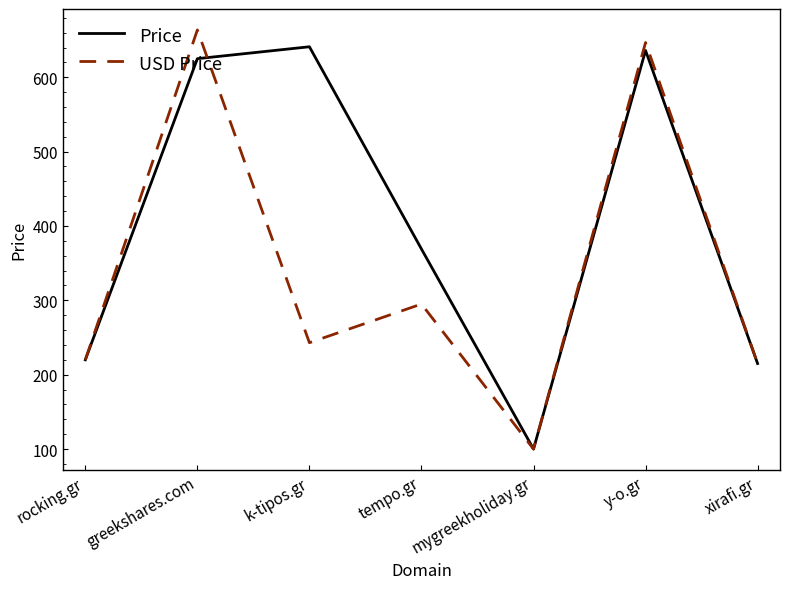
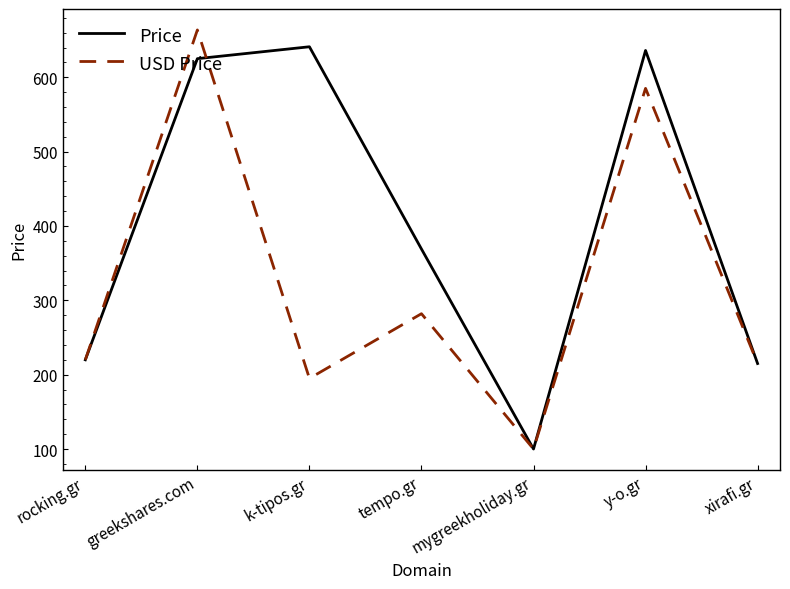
  {
    "Price": {
      "greekshares.com": 630,
      "k-tipos.gr": 640,
      "tempo.gr": 370,
      "y-o.gr": 640
    },
    "USD Price": {
      "greekshares.com": 660,
-     "k-tipos.gr": 240,
-     "tempo.gr": 300,
-     "y-o.gr": 650
+     "k-tipos.gr": 200,
+     "tempo.gr": 280,
+     "y-o.gr": 590
    }
  }
